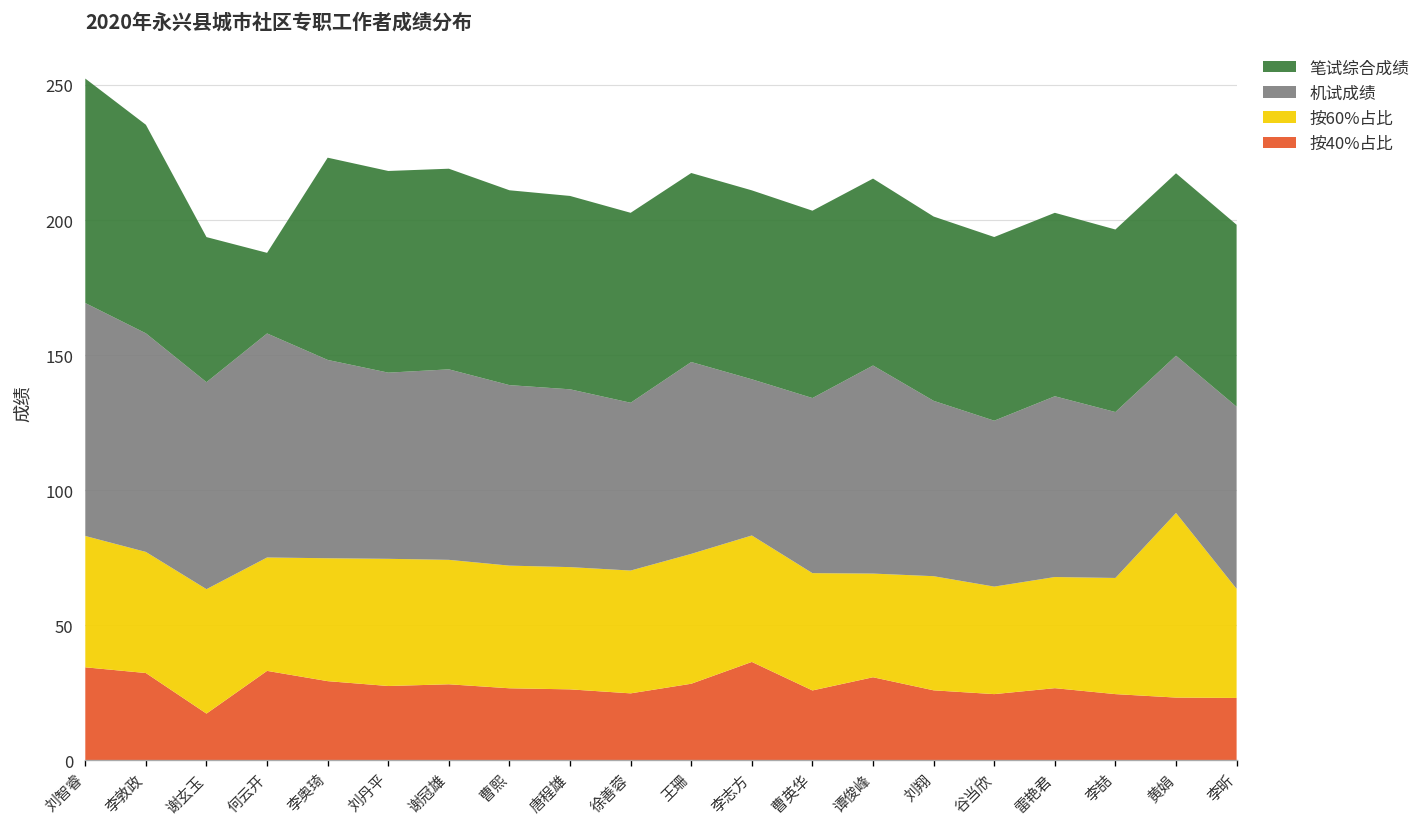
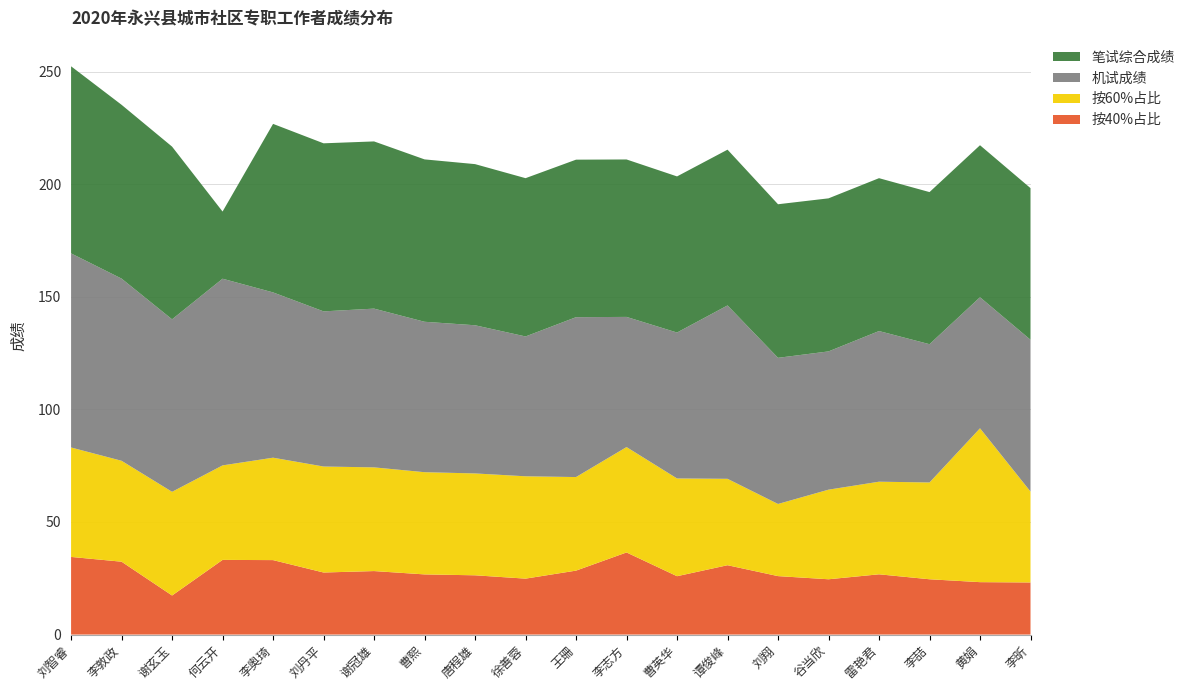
  {
    "按40%占比": {
      "刘智睿": 34,
      "李敦政": 32,
      "谢玄玉": 17,
      "何云开": 33,
-     "李奥琦": 29,
+     "李奥琦": 33,
      "刘丹平": 28,
      "谢冠雄": 28,
      "曹熙": 27,
      "唐程雄": 26,
      "徐善蓉": 25,
      "王珊": 28,
      "李志方": 36,
      "曹英华": 26,
      "谭俊峰": 31,
      "刘翔": 26,
      "谷当欣": 25,
      "雷艳君": 27,
      "李喆": 25,
      "黄娟": 23,
      "李昕": 23
    },
    "按60%占比": {
      "刘智睿": 49,
      "李敦政": 45,
      "谢玄玉": 46,
      "何云开": 42,
      "李奥琦": 45,
      "刘丹平": 47,
      "谢冠雄": 46,
      "曹熙": 45,
      "唐程雄": 45,
      "徐善蓉": 45,
-     "王珊": 48,
+     "王珊": 42,
      "李志方": 47,
      "曹英华": 43,
      "谭俊峰": 38,
-     "刘翔": 42,
+     "刘翔": 32,
      "谷当欣": 40,
      "雷艳君": 41,
      "李喆": 43,
      "黄娟": 68,
      "李昕": 40
    },
    "机试成绩": {
      "刘智睿": 86,
      "李敦政": 81,
      "谢玄玉": 77,
      "何云开": 83,
      "李奥琦": 73,
      "刘丹平": 69,
      "谢冠雄": 71,
      "曹熙": 67,
      "唐程雄": 66,
      "徐善蓉": 62,
      "王珊": 71,
      "李志方": 58,
      "曹英华": 65,
      "谭俊峰": 77,
      "刘翔": 65,
      "谷当欣": 61,
      "雷艳君": 67,
      "李喆": 61,
      "黄娟": 58,
      "李昕": 67
    },
    "笔试综合成绩": {
      "刘智睿": 83,
      "李敦政": 77,
-     "谢玄玉": 54,
+     "谢玄玉": 77,
      "何云开": 30,
      "李奥琦": 75,
      "刘丹平": 75,
      "谢冠雄": 74,
      "曹熙": 72,
      "唐程雄": 72,
      "徐善蓉": 70,
      "王珊": 70,
      "李志方": 70,
      "曹英华": 69,
      "谭俊峰": 69,
      "刘翔": 68,
      "谷当欣": 68,
      "雷艳君": 68,
      "李喆": 68,
      "黄娟": 68,
      "李昕": 67
    }
  }
